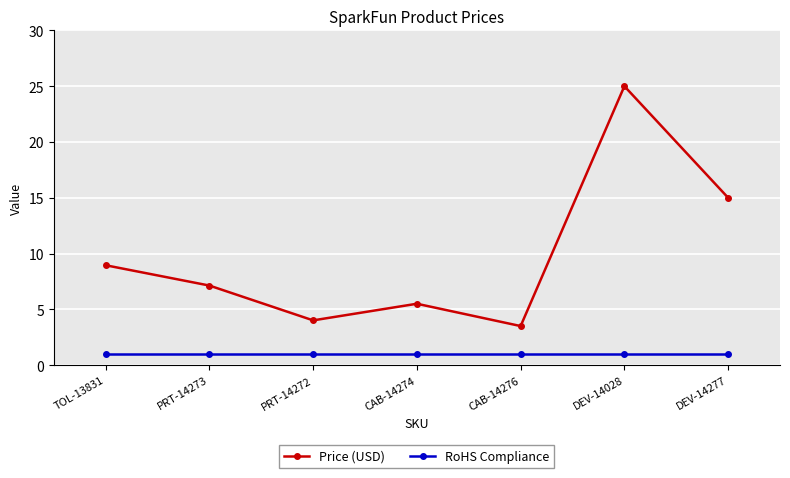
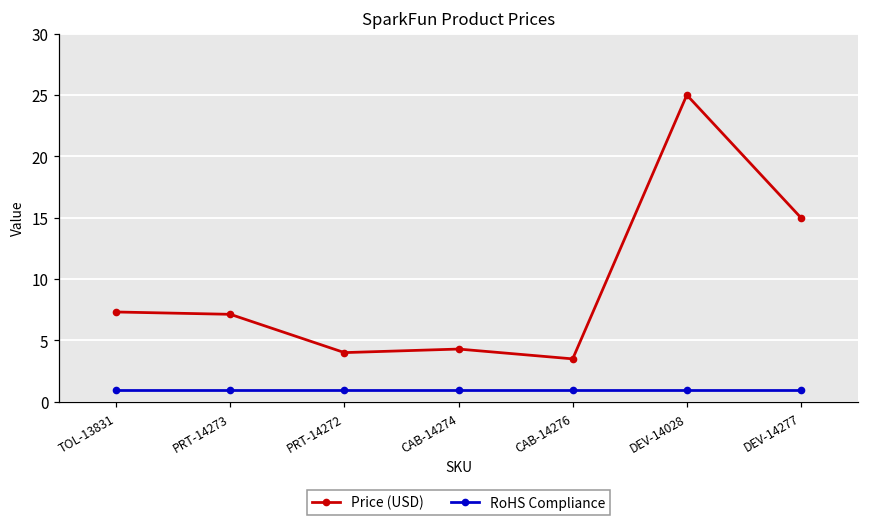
  {
    "Price (USD)": {
-     "TOL-13831": 9.0,
+     "TOL-13831": 7.3,
      "PRT-14273": 7.1,
      "PRT-14272": 4.0,
-     "CAB-14274": 5.5,
+     "CAB-14274": 4.3,
      "CAB-14276": 3.5,
      "DEV-14028": 25.0,
      "DEV-14277": 15.0
    },
    "RoHS Compliance": {
      "TOL-13831": 1.0,
      "PRT-14273": 1.0,
      "PRT-14272": 1.0,
      "CAB-14274": 1.0,
      "CAB-14276": 1.0,
      "DEV-14028": 1.0,
      "DEV-14277": 1.0
    }
  }
